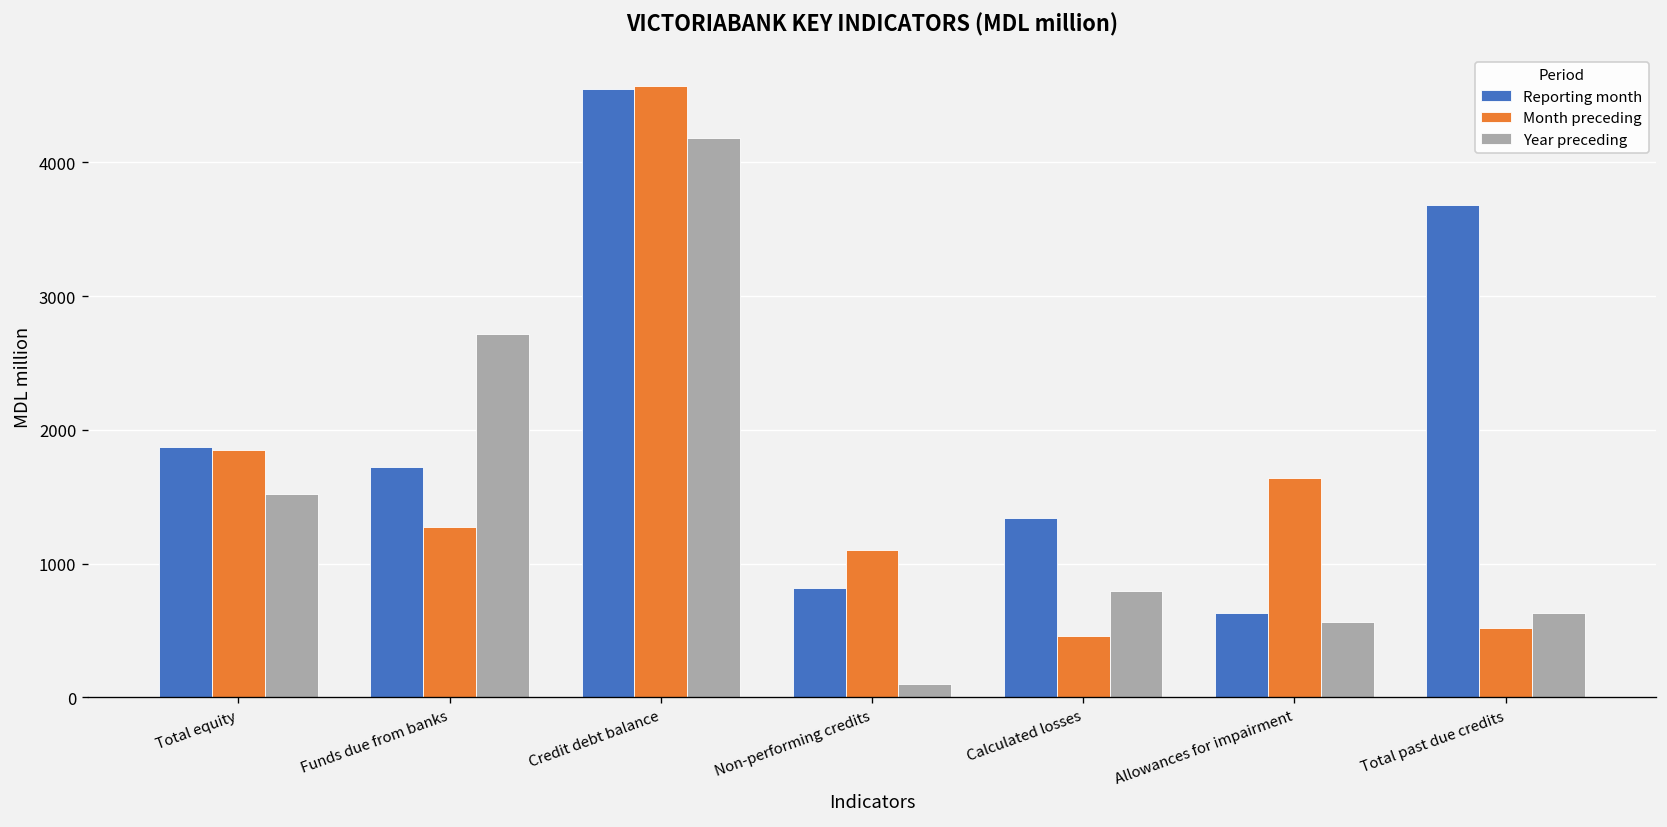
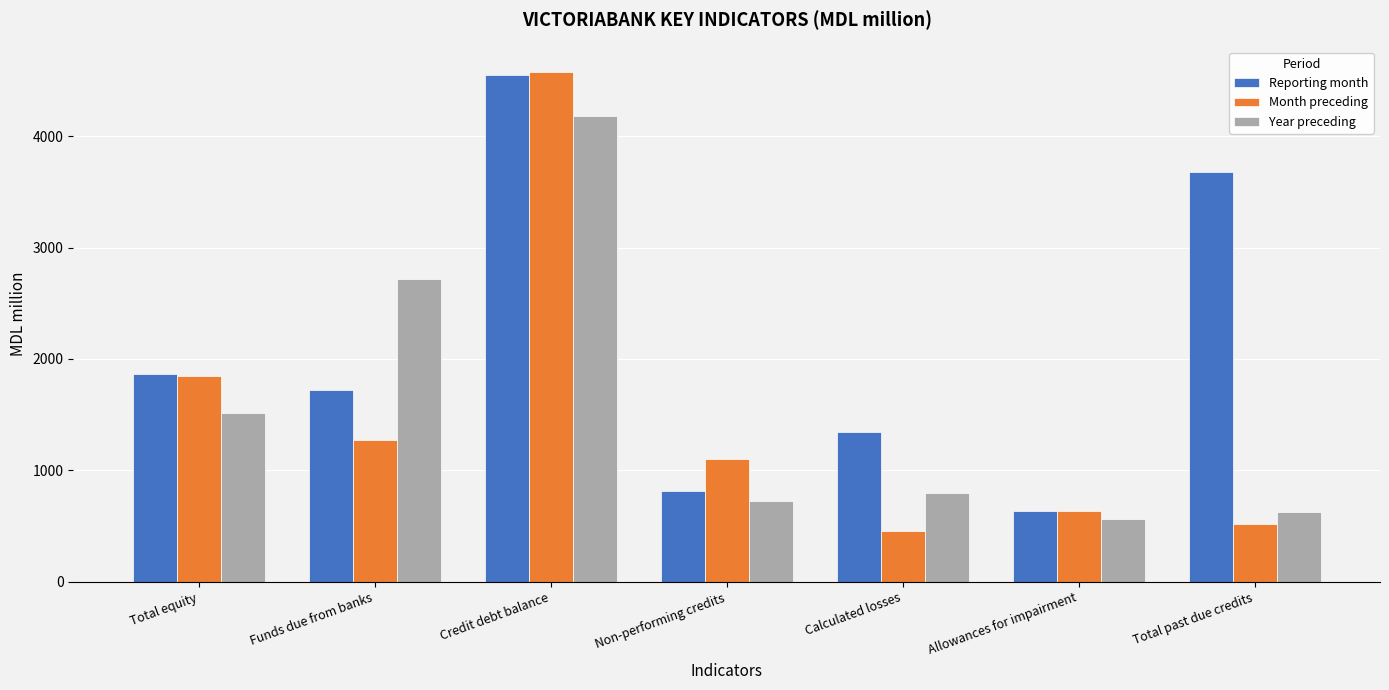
  {
    "Reporting month": {
      "Total equity": 1870,
      "Funds due from banks": 1720,
      "Credit debt balance": 4550,
      "Non-performing credits": 820,
      "Calculated losses": 1340,
      "Allowances for impairment": 630,
      "Total past due credits": 3680
    },
    "Month preceding": {
      "Total equity": 1850,
      "Funds due from banks": 1280,
      "Credit debt balance": 4570,
      "Non-performing credits": 1100,
      "Calculated losses": 460,
-     "Allowances for impairment": 1640,
+     "Allowances for impairment": 640,
      "Total past due credits": 520
    },
    "Year preceding": {
      "Total equity": 1520,
      "Funds due from banks": 2710,
      "Credit debt balance": 4180,
-     "Non-performing credits": 100,
+     "Non-performing credits": 730,
      "Calculated losses": 800,
      "Allowances for impairment": 560,
      "Total past due credits": 630
    }
  }
